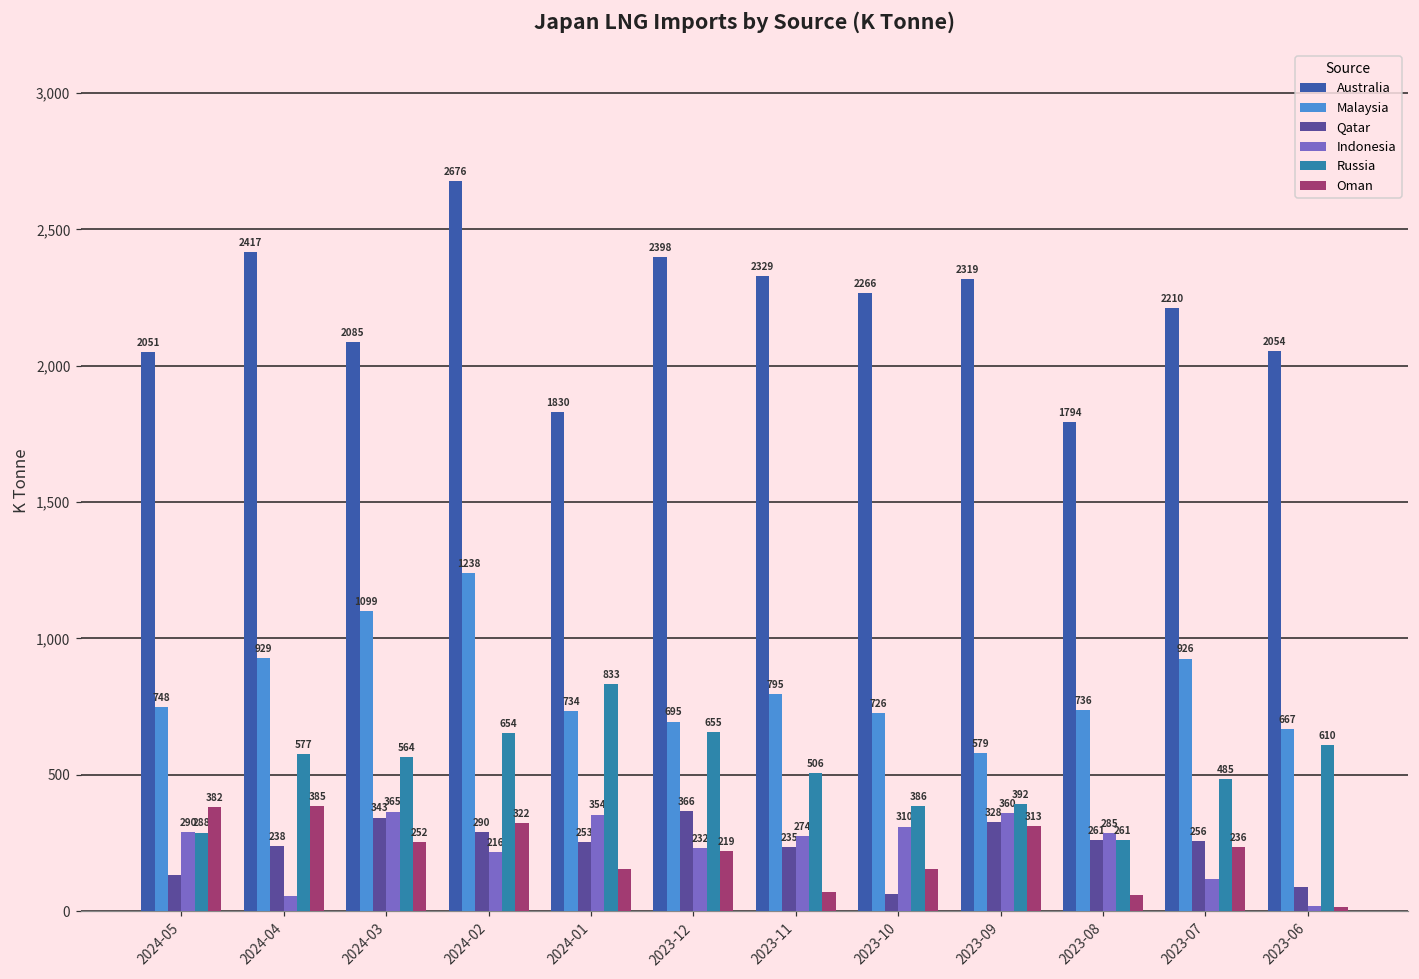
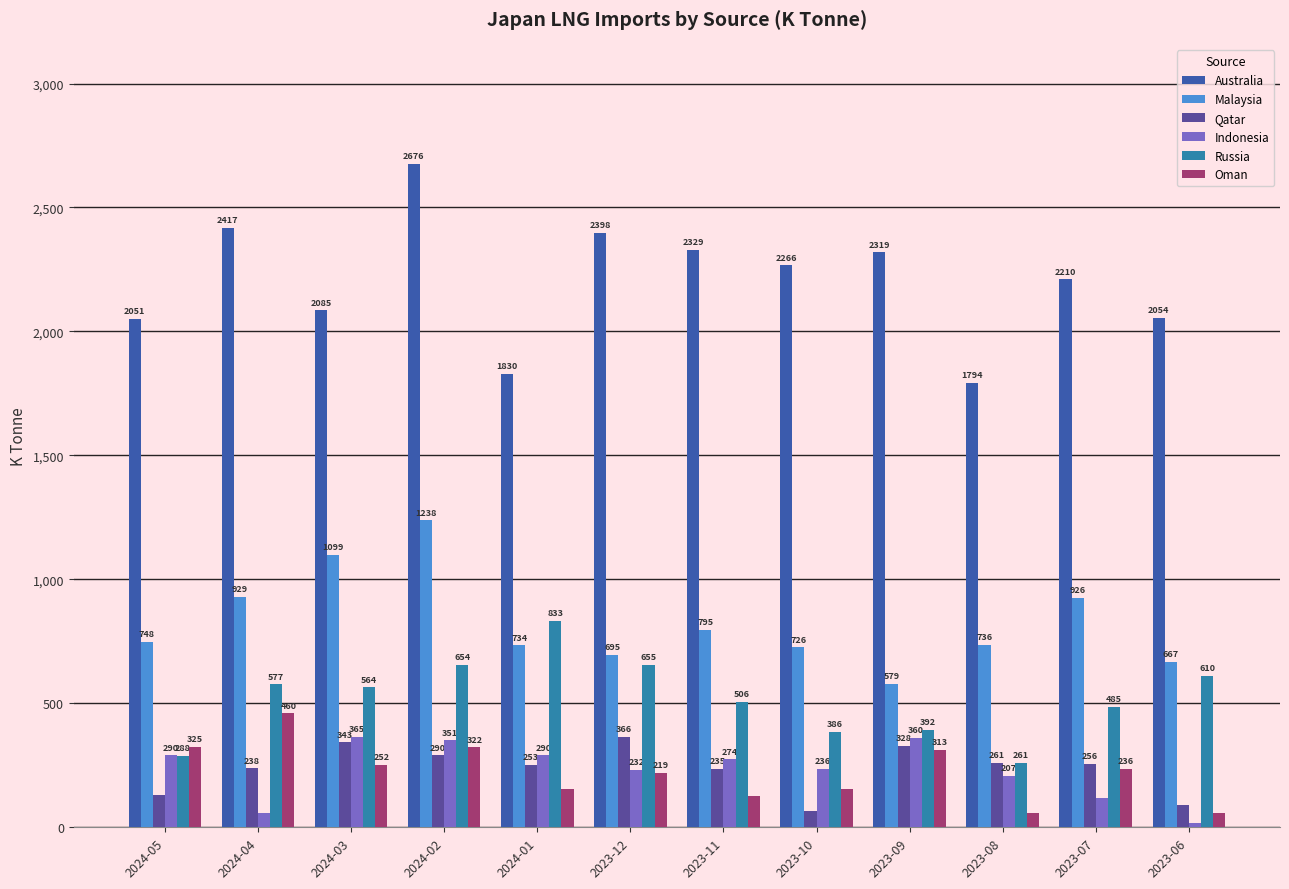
  {
    "Indonesia": {
      "2024-03": 365,
-     "2024-02": 216,
-     "2024-01": 354,
+     "2024-02": 351,
+     "2024-01": 290,
      "2023-12": 232,
      "2023-11": 274,
-     "2023-10": 310,
+     "2023-10": 236,
      "2023-09": 360,
-     "2023-08": 285
+     "2023-08": 207
    },
    "Oman": {
-     "2024-05": 382,
-     "2024-04": 385,
+     "2024-05": 325,
+     "2024-04": 460,
      "2024-03": 252,
      "2024-02": 322,
      "2023-12": 219,
-     "2023-11": 70,
+     "2023-11": 130,
      "2023-09": 313,
      "2023-07": 236,
-     "2023-06": 20
+     "2023-06": 60
    }
  }
